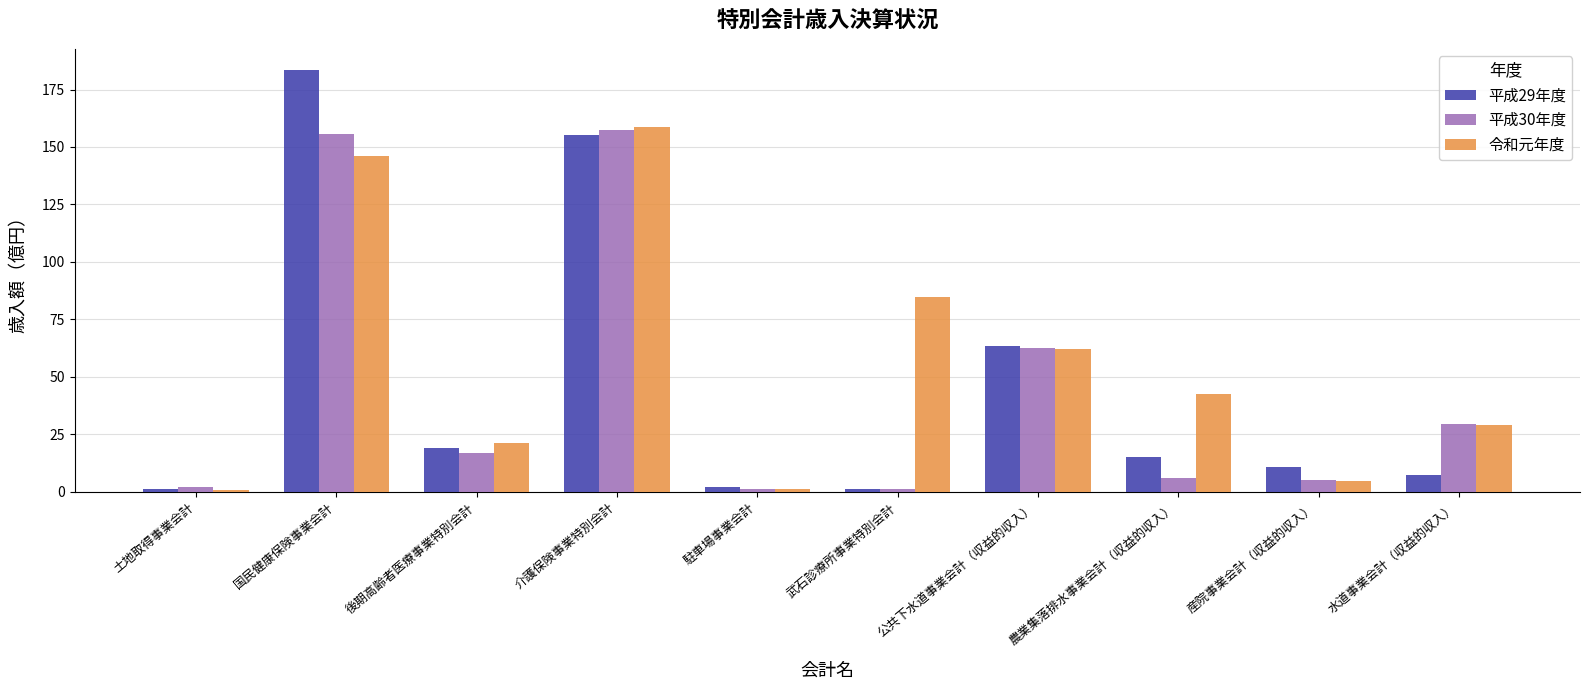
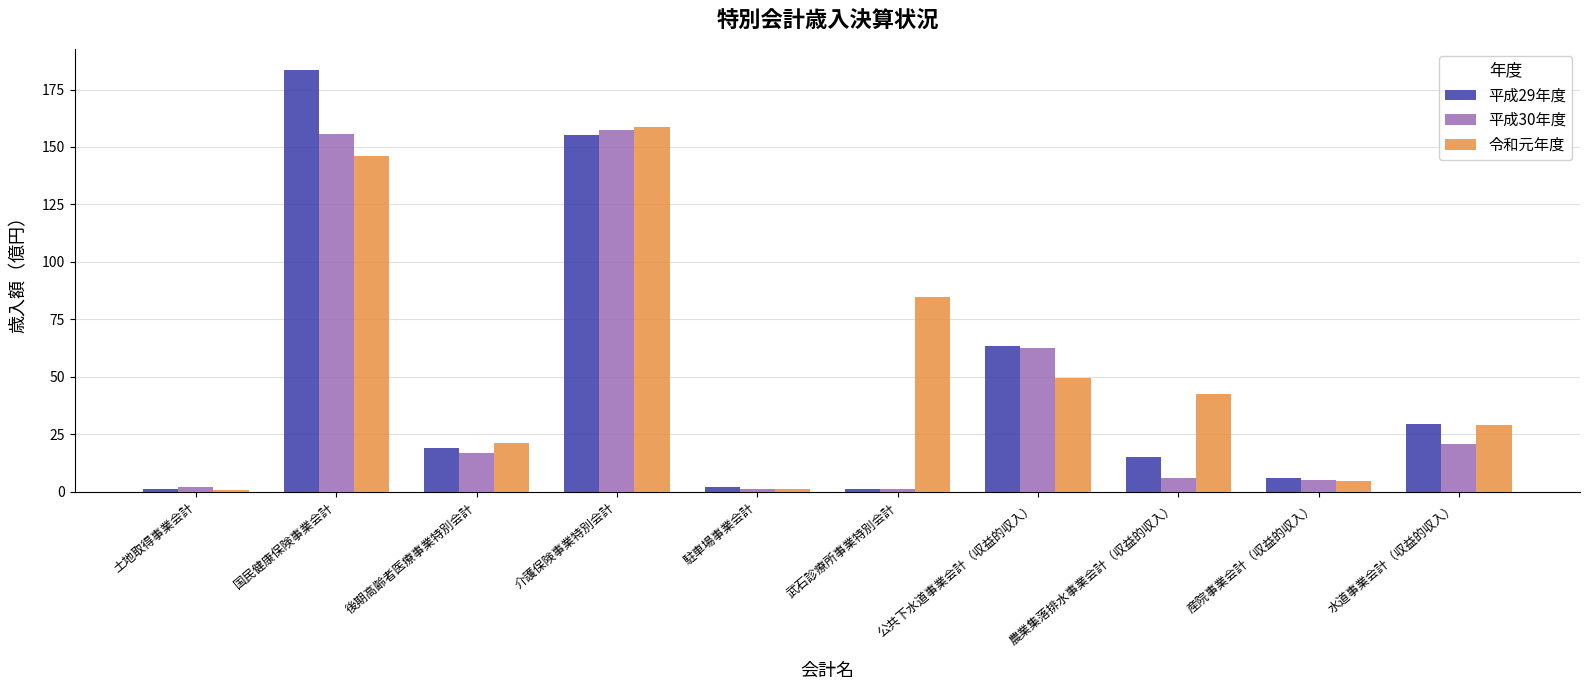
  {
    "平成29年度": {
      "国民健康保険事業会計": 184,
      "後期高齢者医療事業特別会計": 19,
      "介護保険事業特別会計": 155,
      "駐車場事業会計": 2,
      "武石診療所事業特別会計": 1,
      "公共下水道事業会計（収益的収入）": 63,
      "農業集落排水事業会計（収益的収入）": 15,
-     "産院事業会計（収益的収入）": 11,
-     "水道事業会計（収益的収入）": 7
+     "産院事業会計（収益的収入）": 6,
+     "水道事業会計（収益的収入）": 29
    },
    "平成30年度": {
      "土地取得事業会計": 2,
      "国民健康保険事業会計": 156,
      "後期高齢者医療事業特別会計": 17,
      "介護保険事業特別会計": 157,
      "駐車場事業会計": 1,
      "武石診療所事業特別会計": 1,
      "公共下水道事業会計（収益的収入）": 62,
      "農業集落排水事業会計（収益的収入）": 6,
      "産院事業会計（収益的収入）": 5,
-     "水道事業会計（収益的収入）": 29
+     "水道事業会計（収益的収入）": 21
    },
    "令和元年度": {
      "国民健康保険事業会計": 146,
      "後期高齢者医療事業特別会計": 21,
      "介護保険事業特別会計": 159,
      "駐車場事業会計": 1,
      "武石診療所事業特別会計": 85,
-     "公共下水道事業会計（収益的収入）": 62,
+     "公共下水道事業会計（収益的収入）": 49,
      "農業集落排水事業会計（収益的収入）": 42,
      "産院事業会計（収益的収入）": 5,
      "水道事業会計（収益的収入）": 29
    }
  }
